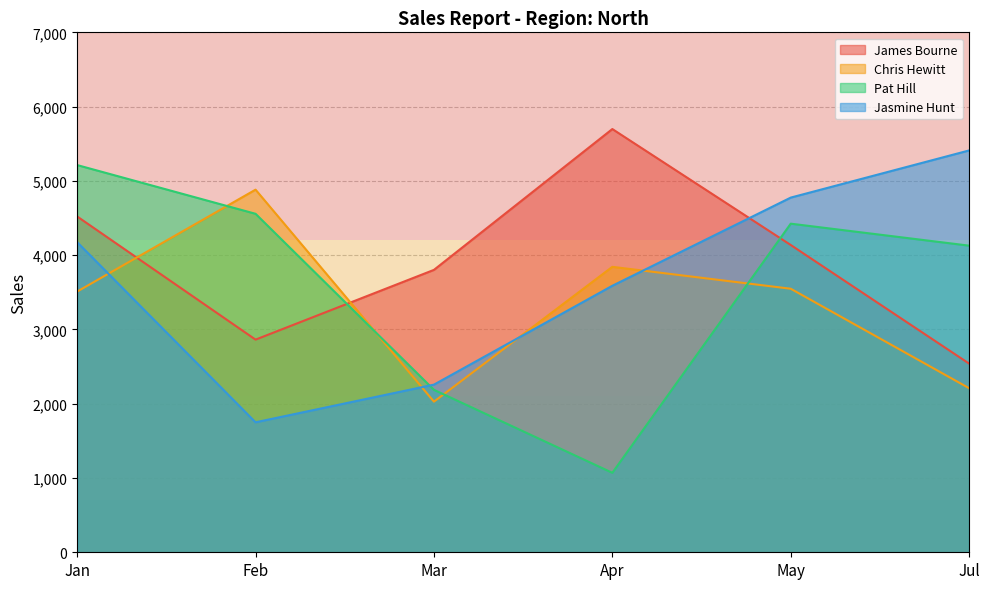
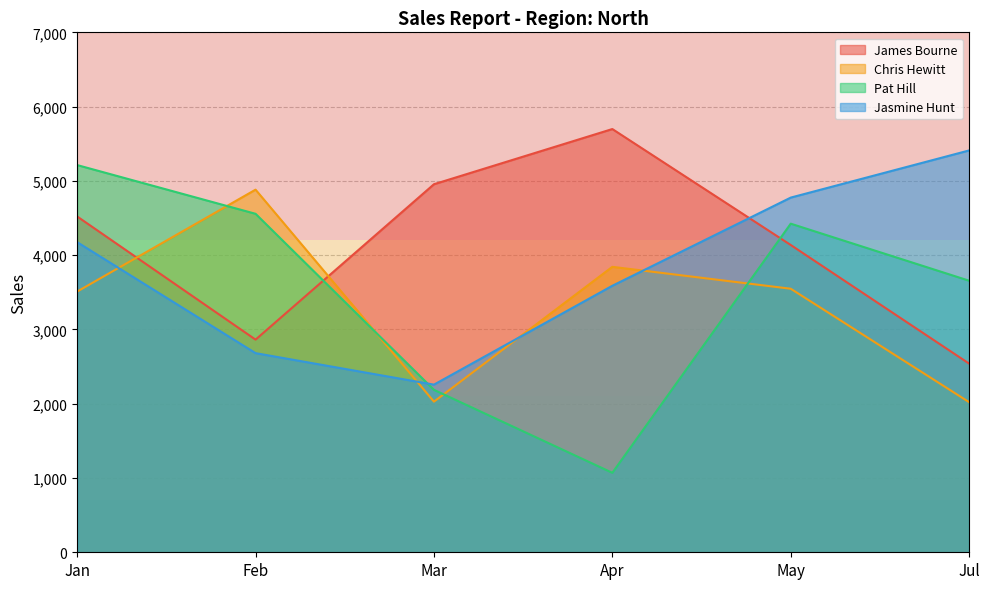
  {
    "James Bourne": {
      "Jan": "4,500",
      "Feb": "2,900",
-     "Mar": "3,800",
+     "Mar": "5,000",
      "Apr": "5,700",
      "May": "4,100",
      "Jul": "2,500"
    },
    "Chris Hewitt": {
      "Jan": "3,500",
      "Feb": "4,900",
      "Mar": "2,000",
      "Apr": "3,800",
      "May": "3,500",
-     "Jul": "2,200"
+     "Jul": "2,000"
    },
    "Pat Hill": {
      "Jan": "5,200",
      "Feb": "4,600",
      "Mar": "2,200",
      "Apr": "1,100",
      "May": "4,400",
-     "Jul": "4,100"
+     "Jul": "3,700"
    },
    "Jasmine Hunt": {
      "Jan": "4,200",
-     "Feb": "1,800",
+     "Feb": "2,700",
      "Mar": "2,300",
      "Apr": "3,600",
      "May": "4,800",
      "Jul": "5,400"
    }
  }
